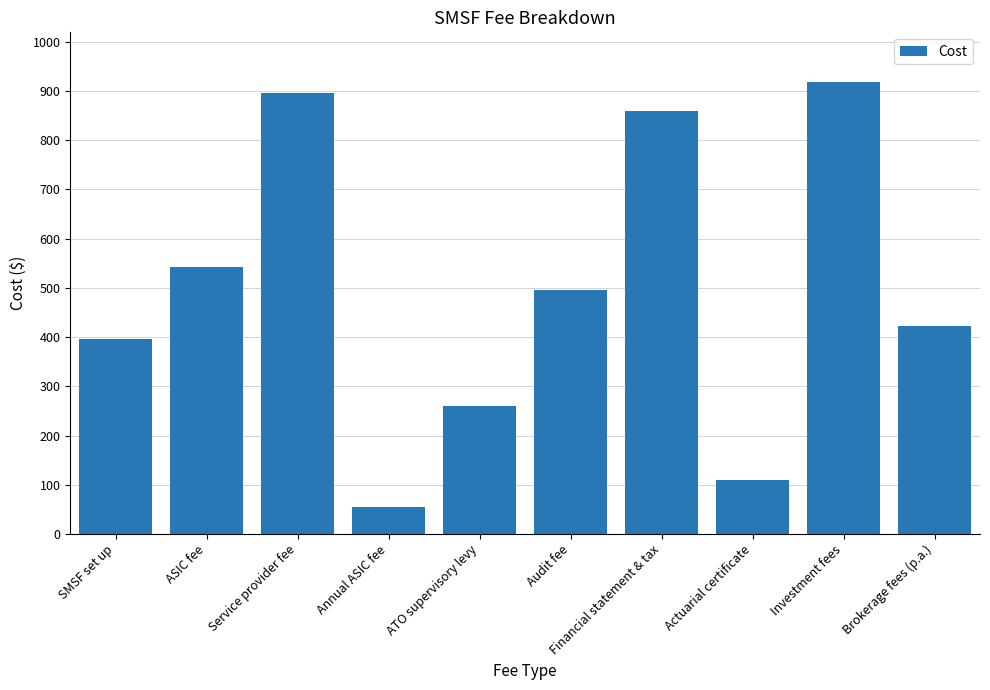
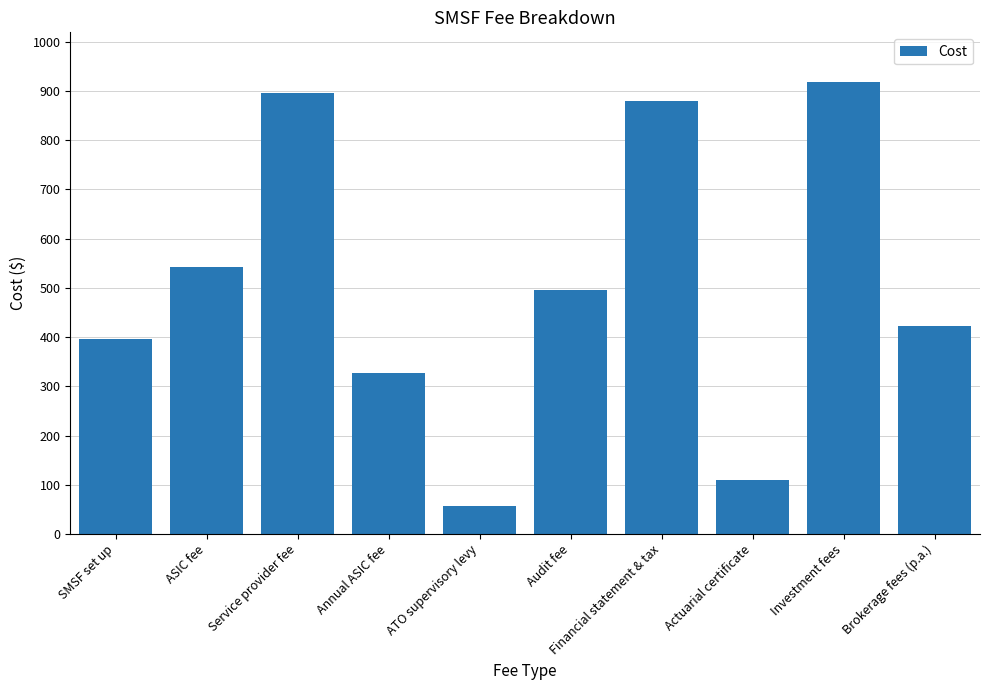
  {
    "SMSF set up": 400,
    "ASIC fee": 540,
    "Service provider fee": 900,
-   "Annual ASIC fee": 60,
-   "ATO supervisory levy": 260,
+   "Annual ASIC fee": 330,
+   "ATO supervisory levy": 60,
    "Audit fee": 500,
-   "Financial statement & tax": 860,
+   "Financial statement & tax": 880,
    "Actuarial certificate": 110,
    "Investment fees": 920,
    "Brokerage fees (p.a.)": 420
  }
